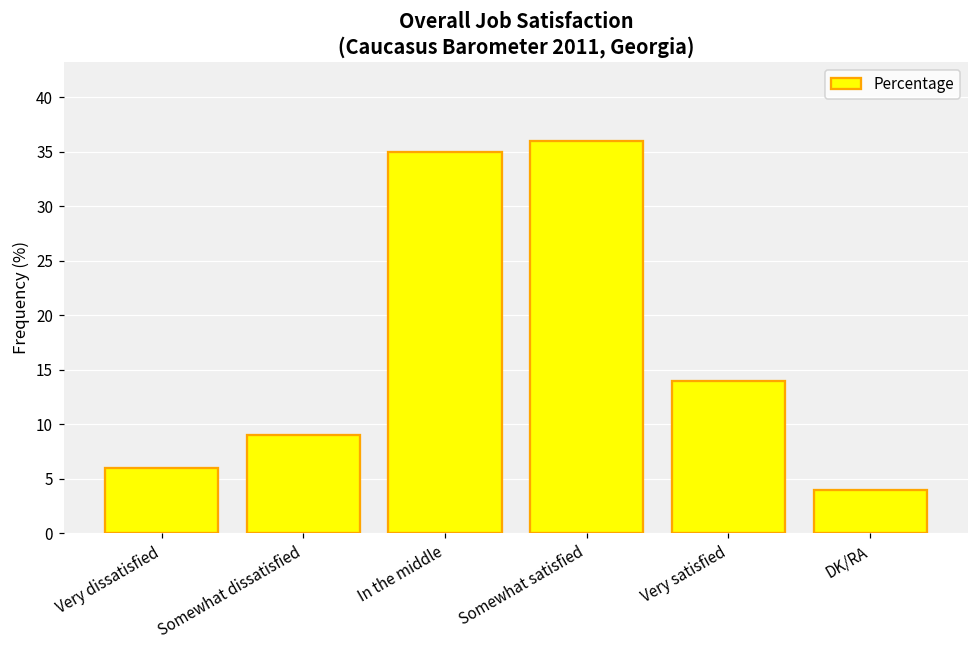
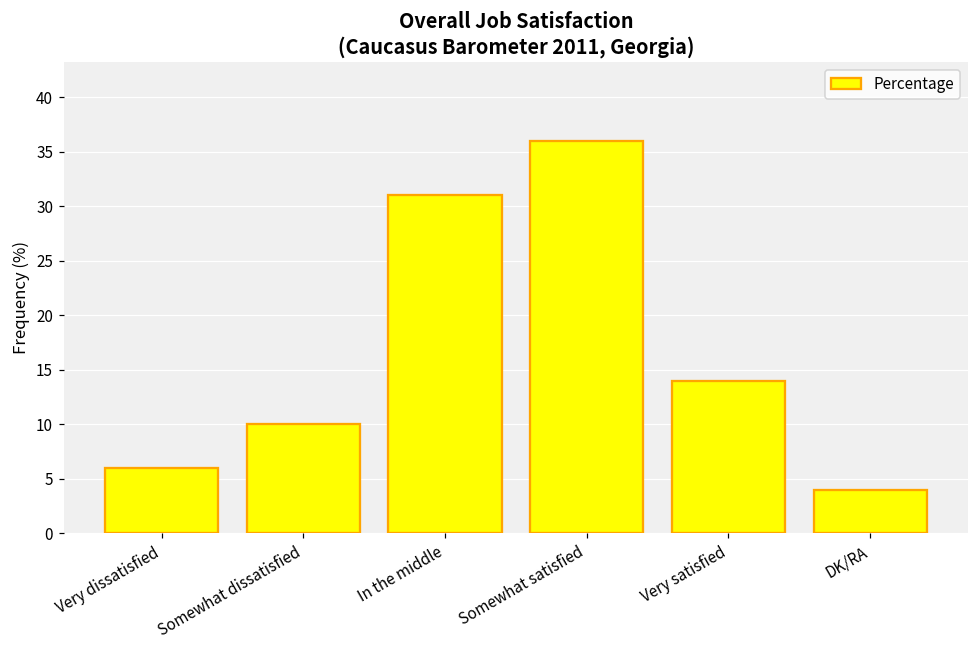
  {
    "Very dissatisfied": 6,
-   "Somewhat dissatisfied": 9,
-   "In the middle": 35,
+   "Somewhat dissatisfied": 10,
+   "In the middle": 31,
    "Somewhat satisfied": 36,
    "Very satisfied": 14,
    "DK/RA": 4
  }
